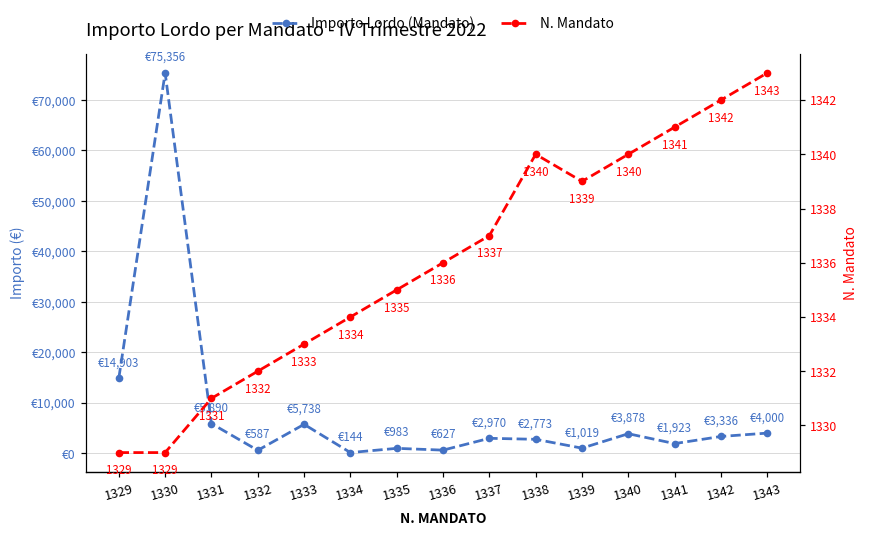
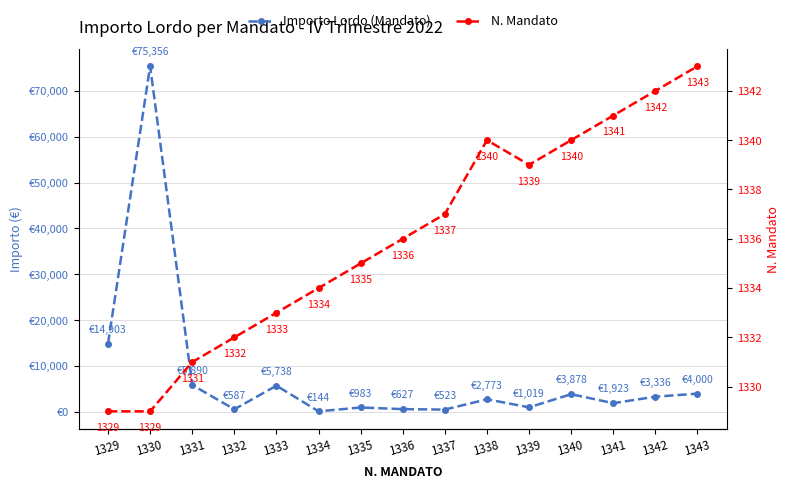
  {
    "Importo Lordo (Mandato)": {
      "1329": "€14,903",
      "1330": "€75,356",
      "1332": "€587",
      "1333": "€5,738",
      "1334": "€144",
      "1335": "€983",
      "1336": "€627",
-     "1337": "€2,970",
+     "1337": "€523",
      "1338": "€2,773",
      "1339": "€1,019",
      "1340": "€3,878",
      "1341": "€1,923",
      "1342": "€3,336",
      "1343": "€4,000"
    },
    "N. Mandato": {
      "1329": "1329",
      "1330": "1329",
      "1332": "1332",
      "1333": "1333",
      "1334": "1334",
      "1335": "1335",
      "1336": "1336",
      "1337": "1337",
      "1338": "1340",
      "1339": "1339",
      "1340": "1340",
      "1341": "1341",
      "1342": "1342",
      "1343": "1343"
    }
  }
